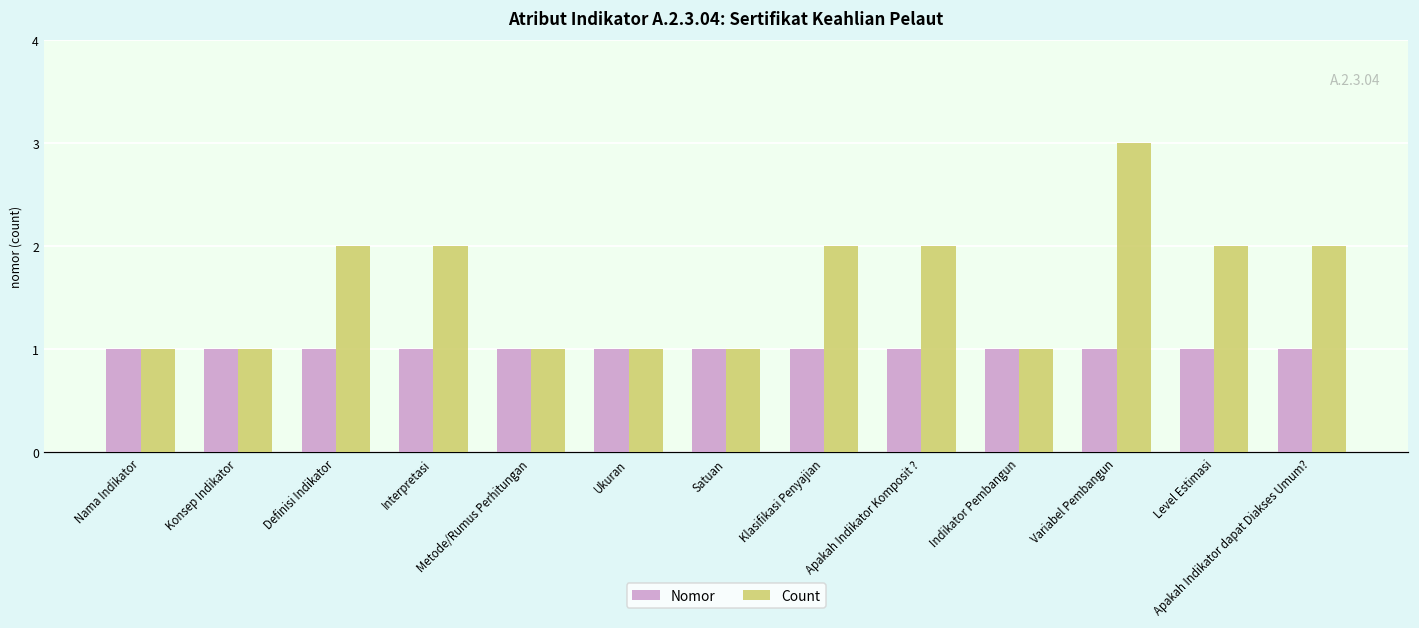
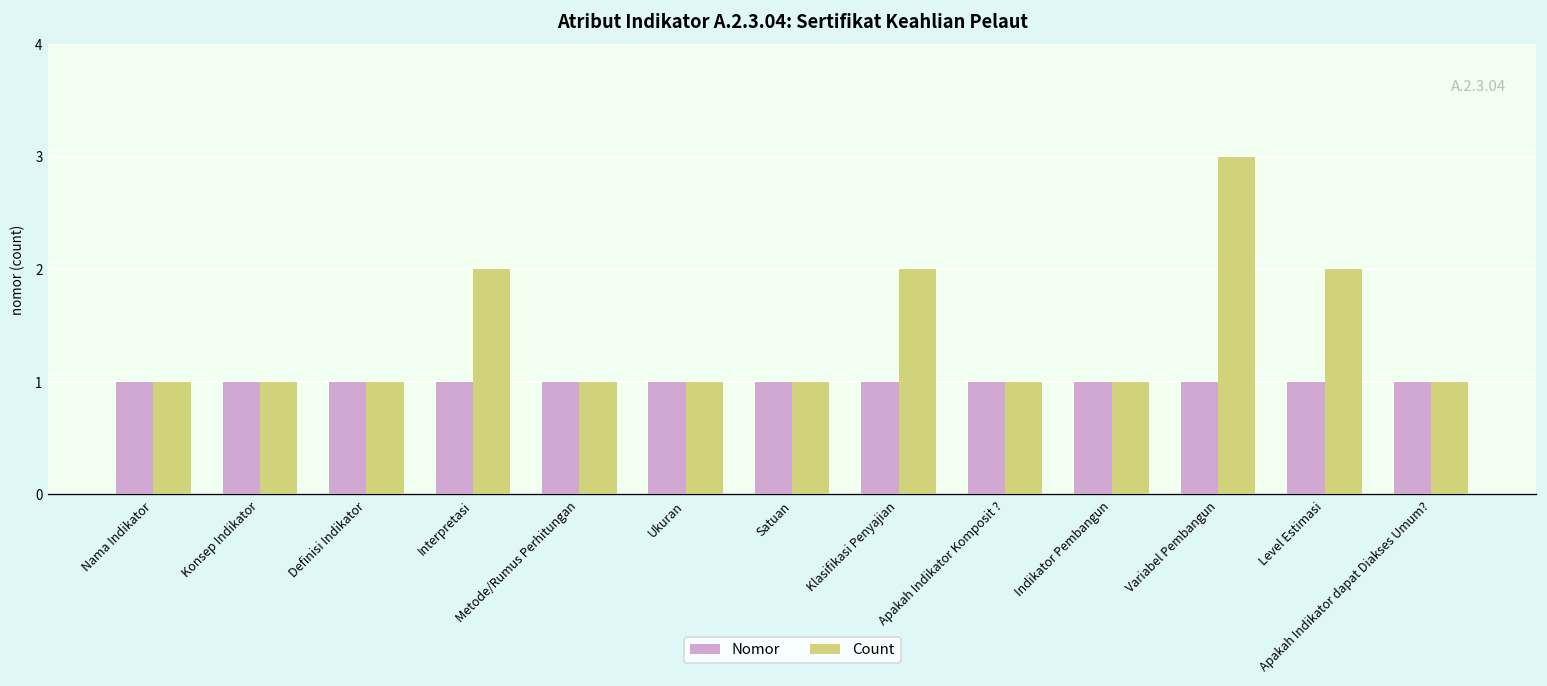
  {
    "Nomor": {
      "Nama Indikator": 1,
      "Konsep Indikator": 1,
      "Definisi Indikator": 1,
      "Interpretasi": 1,
      "Metode/Rumus Perhitungan": 1,
      "Ukuran": 1,
      "Satuan": 1,
      "Klasifikasi Penyajian": 1,
      "Apakah Indikator Komposit ?": 1,
      "Indikator Pembangun": 1,
      "Variabel Pembangun": 1,
      "Level Estimasi": 1,
      "Apakah Indikator dapat Diakses Umum?": 1
    },
    "Count": {
      "Nama Indikator": 1,
      "Konsep Indikator": 1,
-     "Definisi Indikator": 2,
+     "Definisi Indikator": 1,
      "Interpretasi": 2,
      "Metode/Rumus Perhitungan": 1,
      "Ukuran": 1,
      "Satuan": 1,
      "Klasifikasi Penyajian": 2,
-     "Apakah Indikator Komposit ?": 2,
+     "Apakah Indikator Komposit ?": 1,
      "Indikator Pembangun": 1,
      "Variabel Pembangun": 3,
      "Level Estimasi": 2,
-     "Apakah Indikator dapat Diakses Umum?": 2
+     "Apakah Indikator dapat Diakses Umum?": 1
    }
  }
